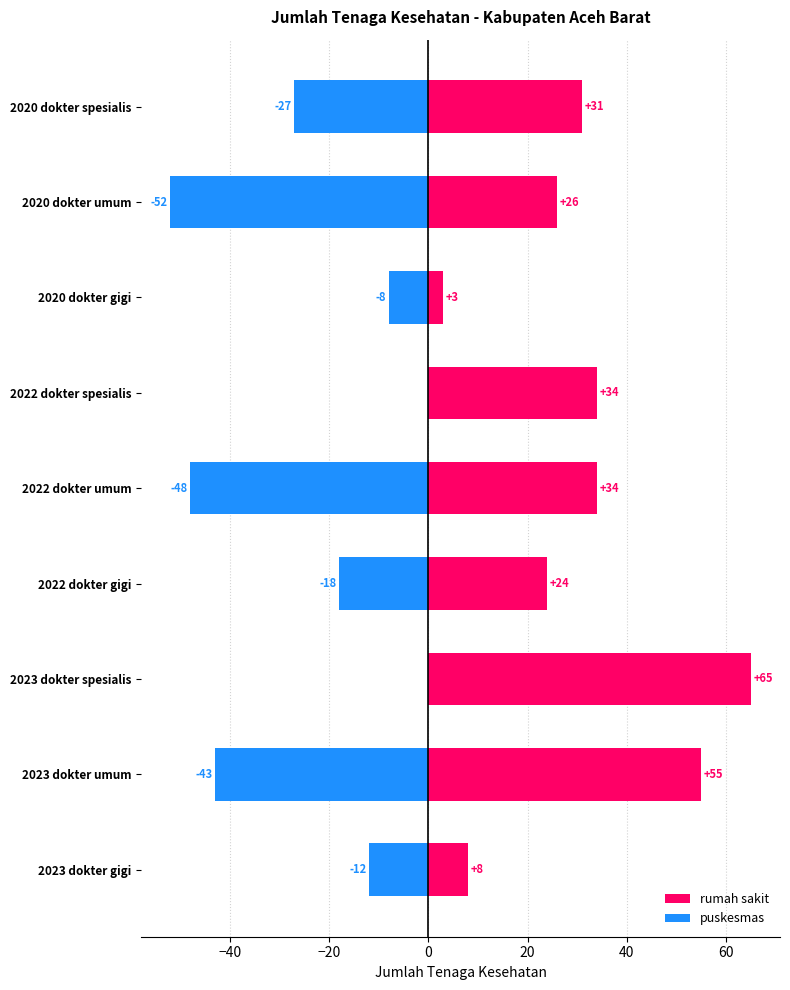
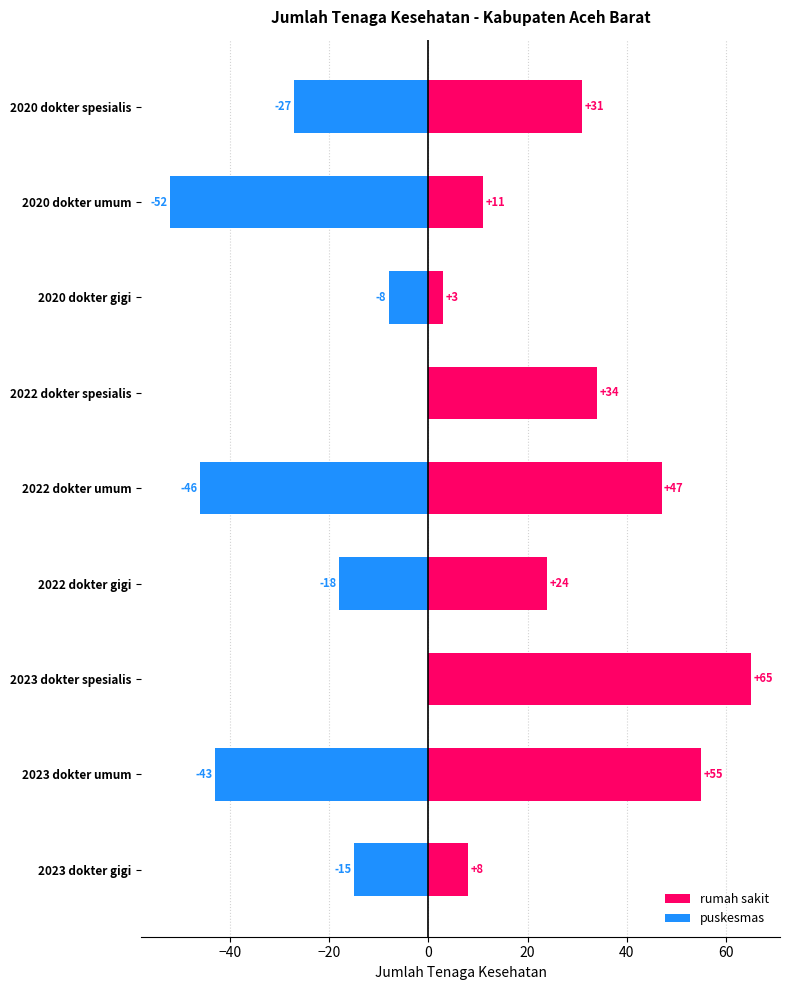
  {
    "rumah sakit": {
      "2020 dokter spesialis": "+31",
-     "2020 dokter umum": "+26",
+     "2020 dokter umum": "+11",
      "2020 dokter gigi": "+3",
      "2022 dokter spesialis": "+34",
-     "2022 dokter umum": "+34",
+     "2022 dokter umum": "+47",
      "2022 dokter gigi": "+24",
      "2023 dokter spesialis": "+65",
      "2023 dokter umum": "+55",
      "2023 dokter gigi": "+8"
    },
    "puskesmas": {
      "2020 dokter spesialis": "-27",
      "2020 dokter umum": "-52",
      "2020 dokter gigi": "-8",
-     "2022 dokter umum": "-48",
+     "2022 dokter umum": "-46",
      "2022 dokter gigi": "-18",
      "2023 dokter umum": "-43",
-     "2023 dokter gigi": "-12"
+     "2023 dokter gigi": "-15"
    }
  }
